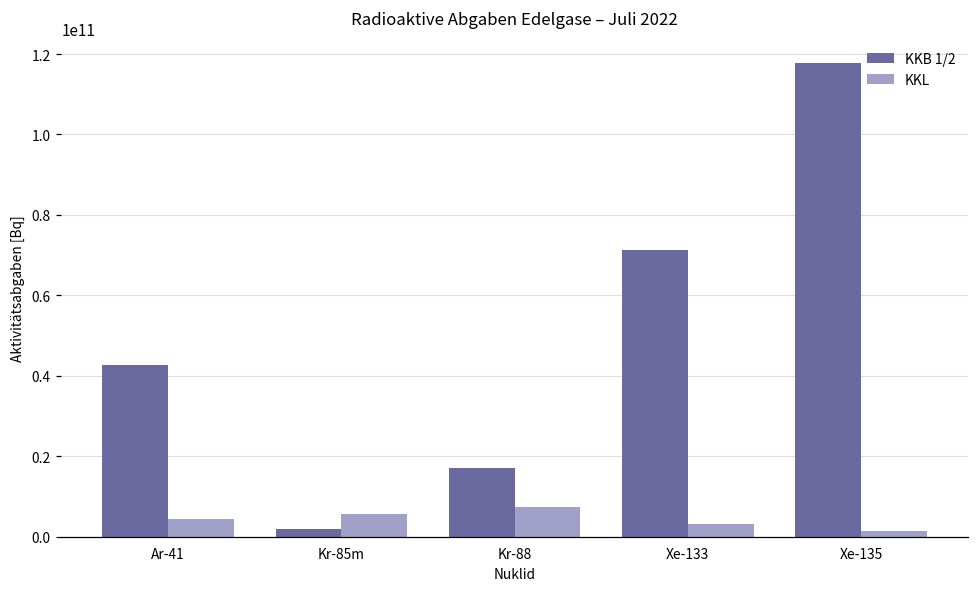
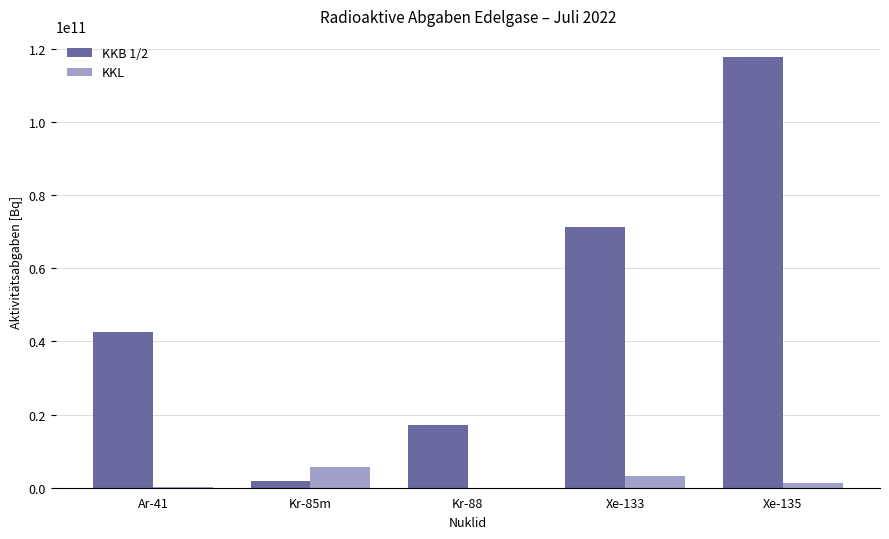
  {
    "KKB 1/2": {
      "Ar-41": 43000000000,
      "Kr-85m": 2000000000,
      "Kr-88": 17000000000,
      "Xe-133": 71000000000,
      "Xe-135": 118000000000
    },
    "KKL": {
-     "Ar-41": 4000000000,
+     "Ar-41": 0,
      "Kr-85m": 6000000000,
-     "Kr-88": 7000000000,
+     "Kr-88": 0,
      "Xe-133": 3000000000,
      "Xe-135": 1000000000
    }
  }
